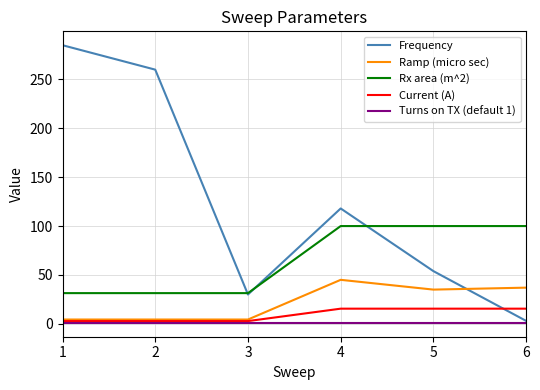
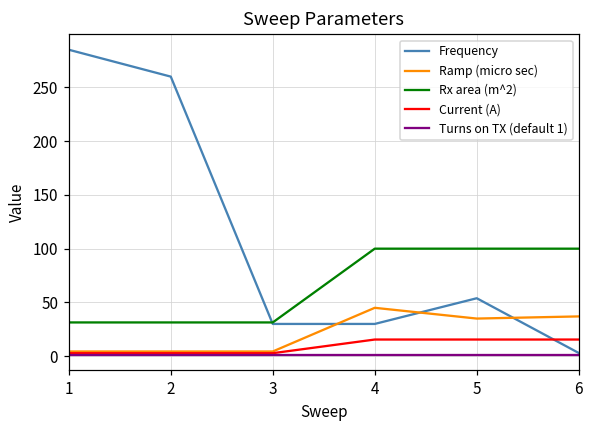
  {
    "Frequency": {
      "1": 290,
      "2": 260,
-     "4": 120,
+     "4": 30,
      "5": 50
    },
    "Ramp (micro sec)": {
      "4": 50,
      "5": 40,
      "6": 40
    },
    "Rx area (m^2)": {
      "1": 30,
      "2": 30,
      "4": 100,
      "5": 100,
      "6": 100
    },
    "Current (A)": {
      "4": 20,
      "5": 20,
      "6": 20
    },
    "Turns on TX (default 1)": {
      "4": 0,
      "5": 0
    }
  }
